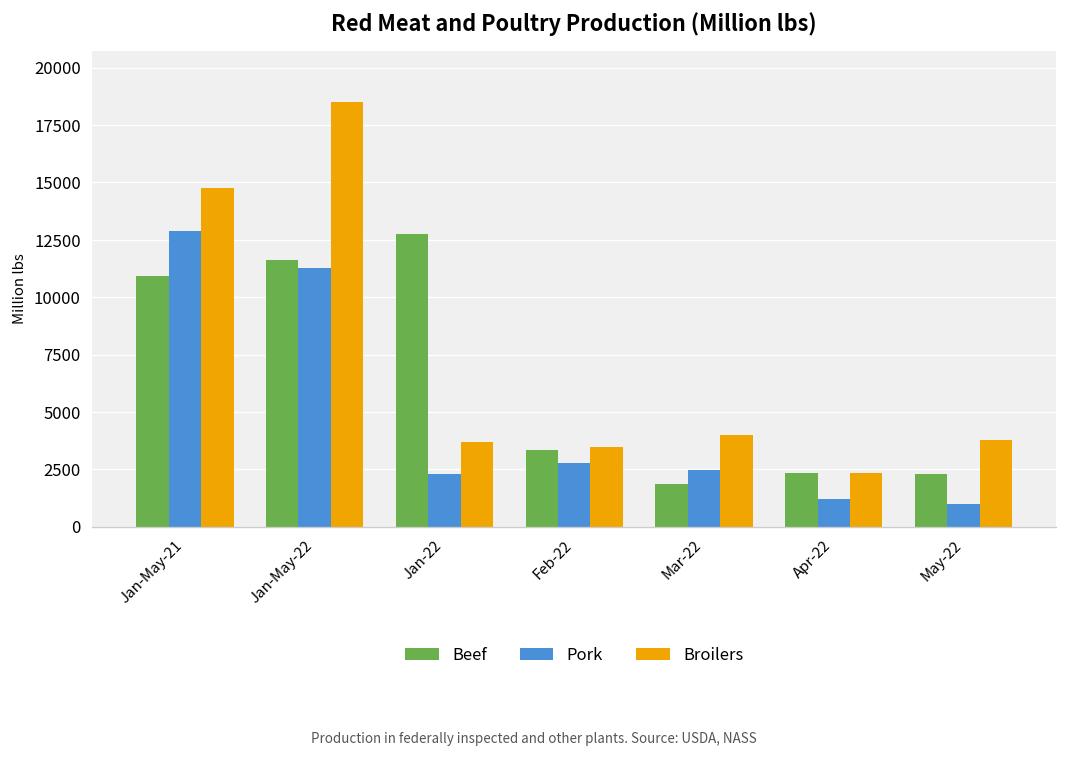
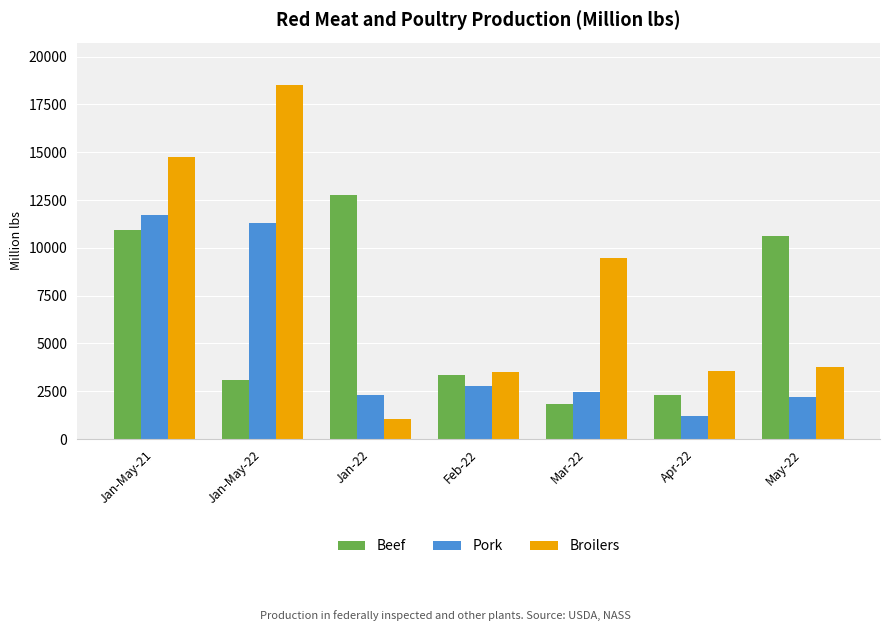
  {
    "Beef": {
      "Jan-May-21": 10900,
-     "Jan-May-22": 11600,
+     "Jan-May-22": 3100,
      "Jan-22": 12800,
      "Feb-22": 3400,
      "Mar-22": 1800,
      "Apr-22": 2300,
-     "May-22": 2300
+     "May-22": 10600
    },
    "Pork": {
-     "Jan-May-21": 12900,
+     "Jan-May-21": 11700,
      "Jan-May-22": 11300,
      "Jan-22": 2300,
      "Feb-22": 2800,
      "Mar-22": 2500,
      "Apr-22": 1200,
-     "May-22": 1000
+     "May-22": 2200
    },
    "Broilers": {
      "Jan-May-21": 14800,
      "Jan-May-22": 18500,
-     "Jan-22": 3700,
+     "Jan-22": 1000,
      "Feb-22": 3500,
-     "Mar-22": 4000,
-     "Apr-22": 2300,
+     "Mar-22": 9500,
+     "Apr-22": 3600,
      "May-22": 3800
    }
  }
